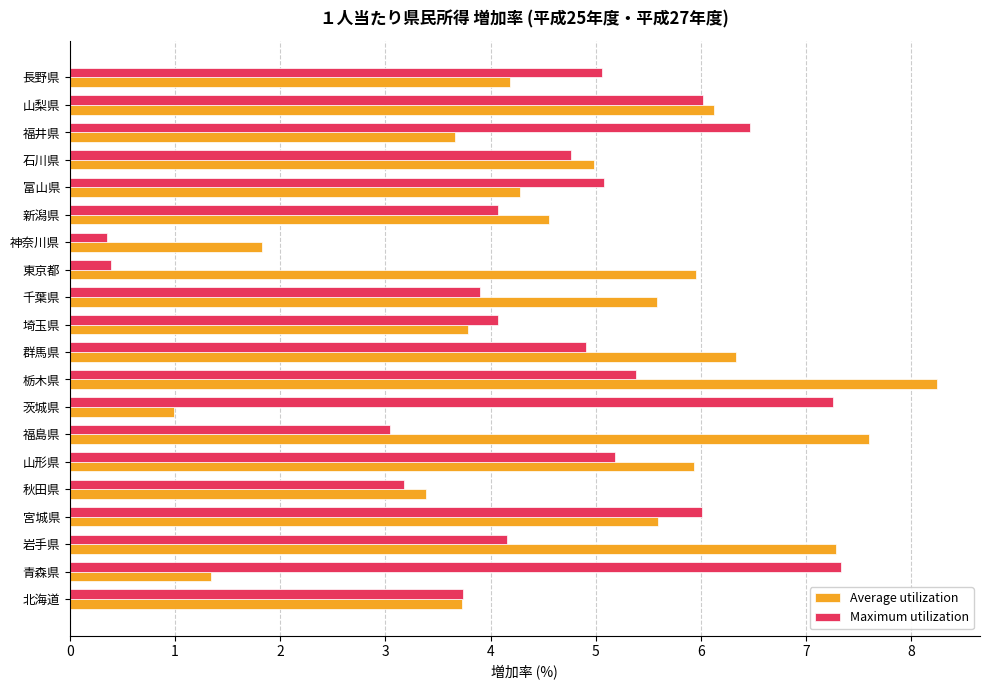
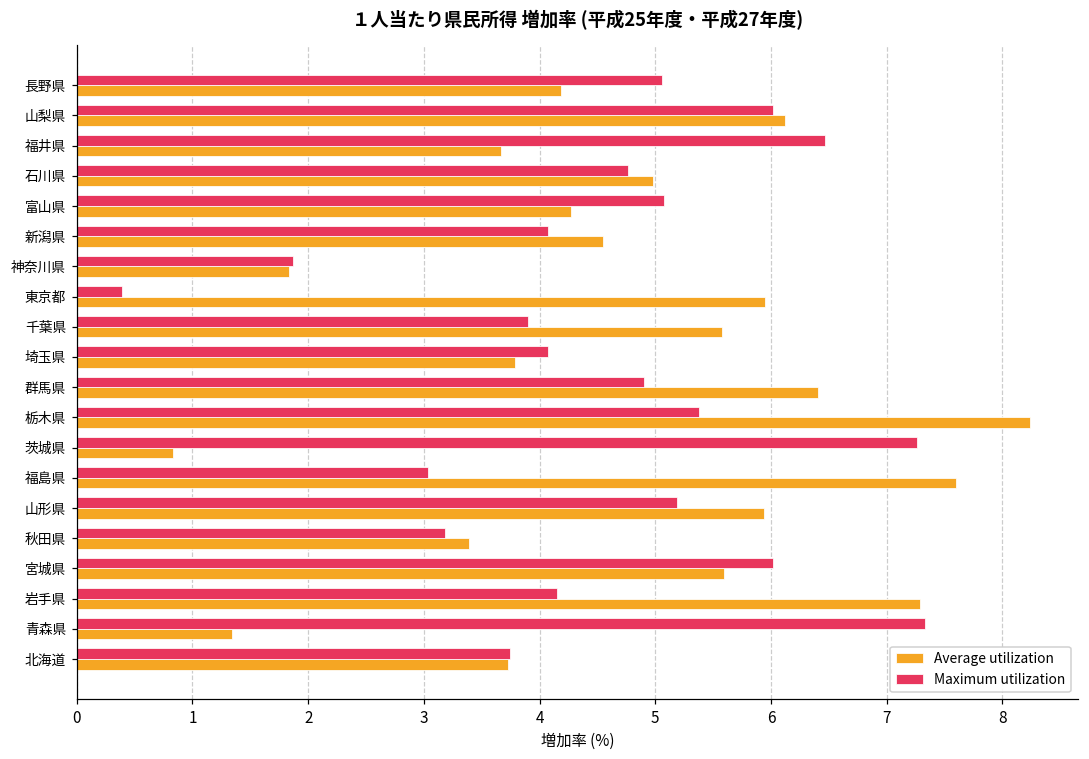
  {
    "Average utilization": {
      "長野県": 4.18,
      "山梨県": 6.12,
      "福井県": 3.66,
      "石川県": 4.98,
      "富山県": 4.28,
      "新潟県": 4.55,
      "神奈川県": 1.83,
      "東京都": 5.95,
      "千葉県": 5.58,
      "埼玉県": 3.79,
-     "群馬県": 6.33,
+     "群馬県": 6.41,
      "栃木県": 8.24,
-     "茨城県": 0.99,
+     "茨城県": 0.83,
      "福島県": 7.60,
      "山形県": 5.94,
      "秋田県": 3.39,
      "宮城県": 5.59,
      "岩手県": 7.29,
      "青森県": 1.34,
      "北海道": 3.72
    },
    "Maximum utilization": {
      "長野県": 5.06,
      "山梨県": 6.02,
      "福井県": 6.47,
      "石川県": 4.77,
      "富山県": 5.08,
      "新潟県": 4.07,
-     "神奈川県": 0.35,
+     "神奈川県": 1.87,
      "東京都": 0.39,
      "千葉県": 3.90,
      "埼玉県": 4.07,
      "群馬県": 4.90,
      "栃木県": 5.38,
      "茨城県": 7.26,
      "福島県": 3.04,
      "山形県": 5.18,
      "秋田県": 3.18,
      "宮城県": 6.01,
      "岩手県": 4.15,
      "青森県": 7.33,
      "北海道": 3.74
    }
  }
